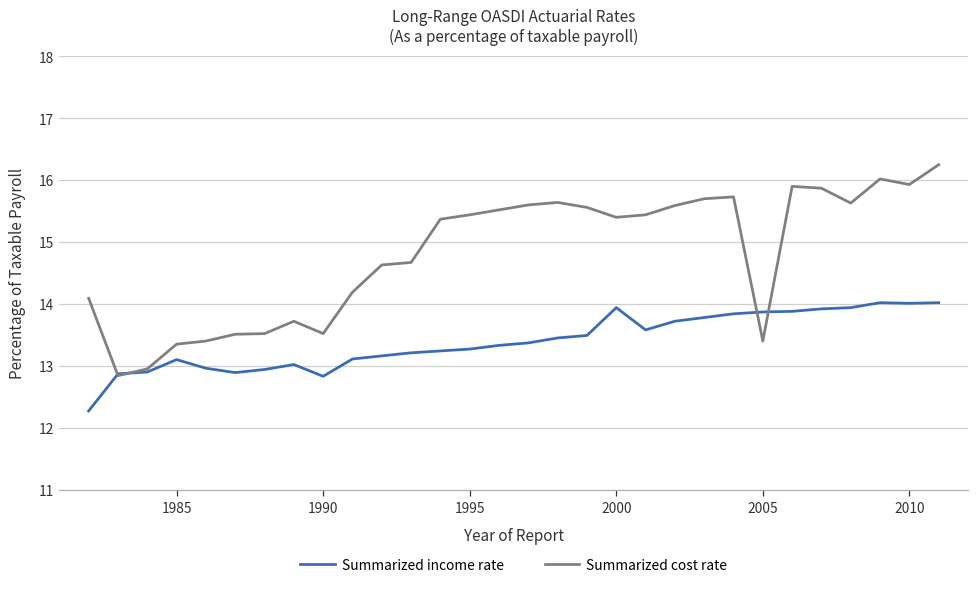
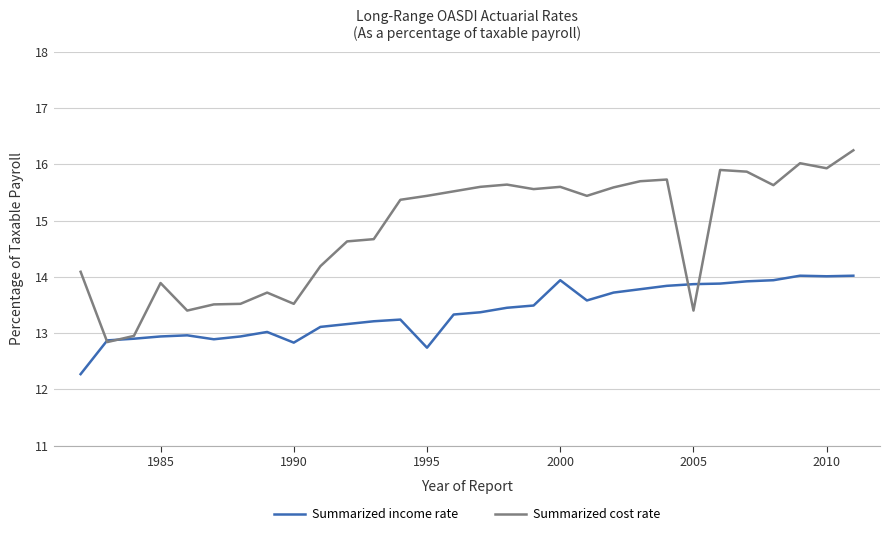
  {
    "Summarized income rate": {
-     "1985": 13.1,
+     "1985": 12.9,
      "1990": 12.8,
-     "1995": 13.3,
+     "1995": 12.7,
      "2000": 13.9,
      "2005": 13.9,
      "2010": 14.0
    },
    "Summarized cost rate": {
-     "1985": 13.4,
+     "1985": 13.9,
      "1990": 13.5,
      "1995": 15.4,
-     "2000": 15.4,
+     "2000": 15.6,
      "2005": 13.4,
      "2010": 15.9
    }
  }
